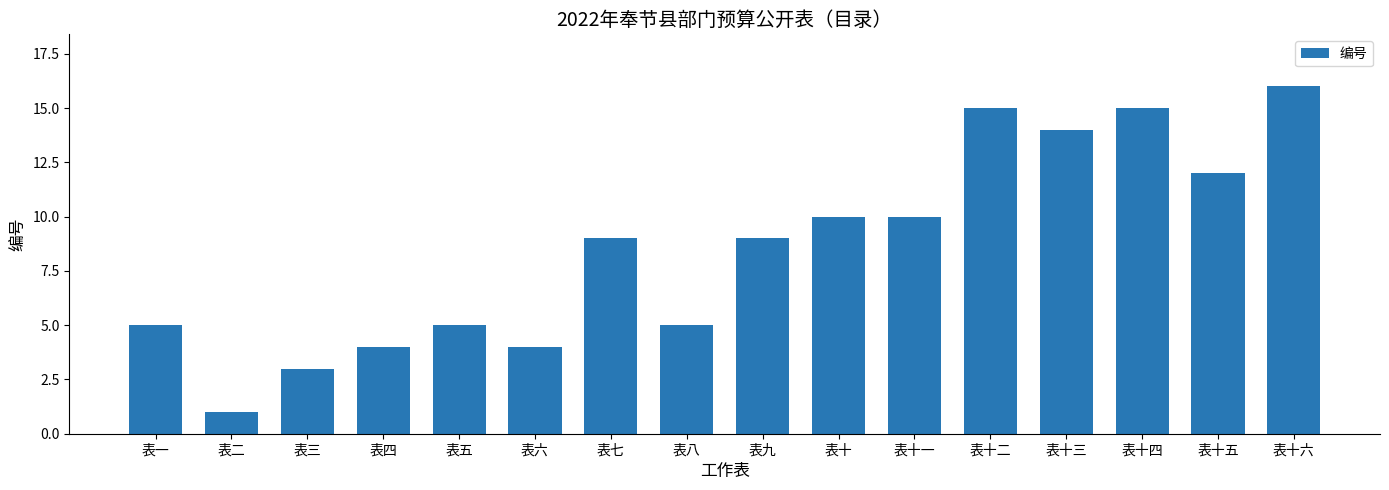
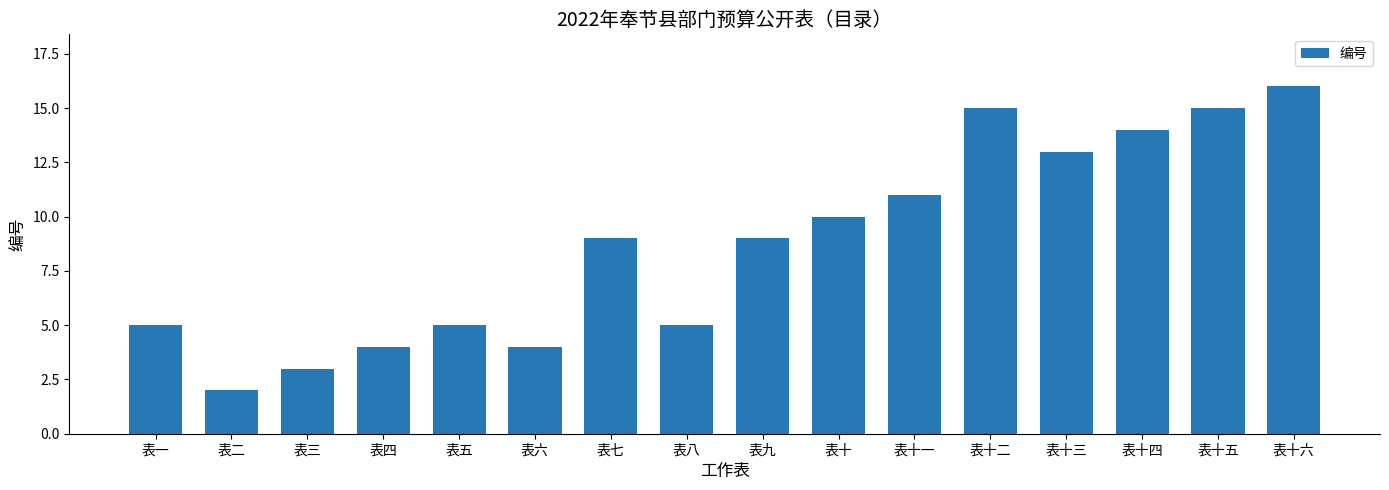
  {
    "表一": 5,
-   "表二": 1,
+   "表二": 2,
    "表三": 3,
    "表四": 4,
    "表五": 5,
    "表六": 4,
    "表七": 9,
    "表八": 5,
    "表九": 9,
    "表十": 10,
-   "表十一": 10,
+   "表十一": 11,
    "表十二": 15,
-   "表十三": 14,
-   "表十四": 15,
-   "表十五": 12,
+   "表十三": 13,
+   "表十四": 14,
+   "表十五": 15,
    "表十六": 16
  }
